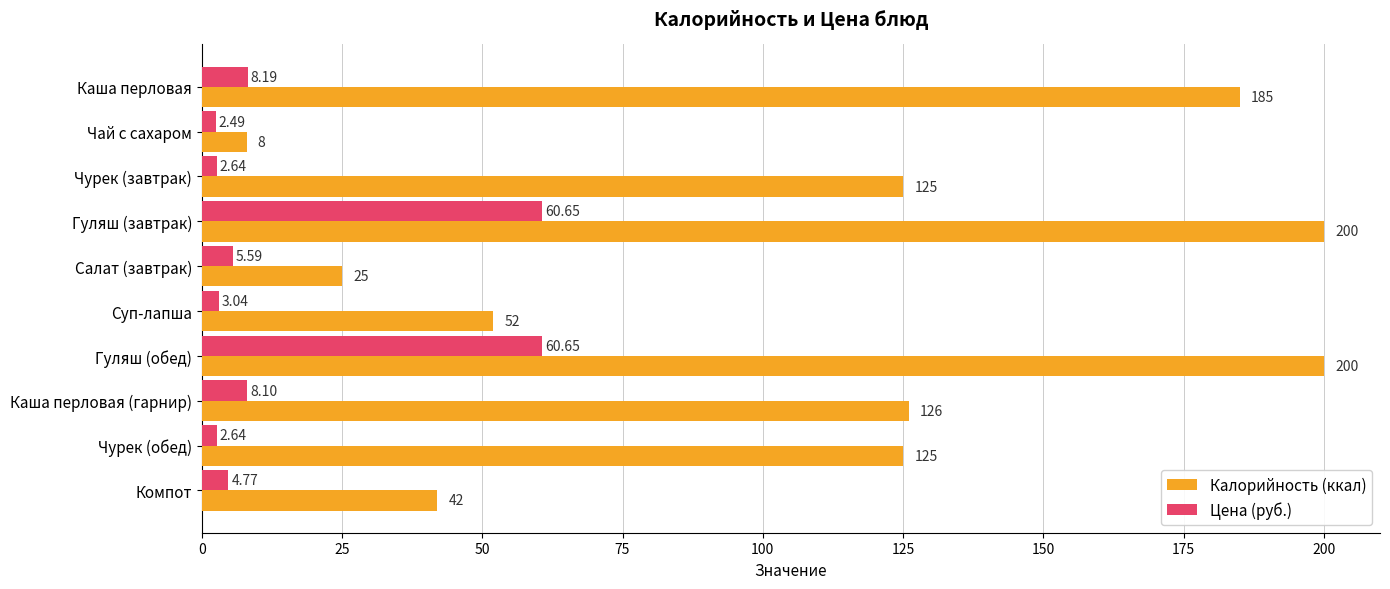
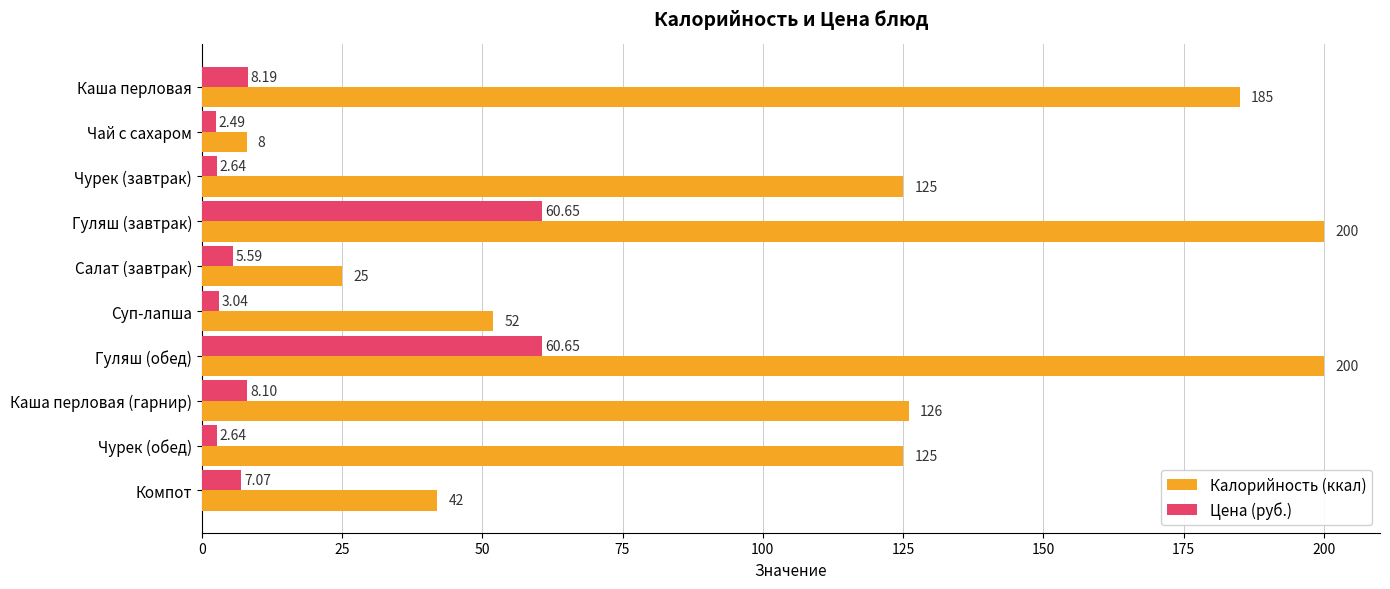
  {
    "Калорийность (ккал)": {
      "Каша перловая": 185,
      "Чай с сахаром": 8,
      "Чурек (завтрак)": 125,
      "Гуляш (завтрак)": 200,
      "Салат (завтрак)": 25,
      "Суп-лапша": 52,
      "Гуляш (обед)": 200,
      "Каша перловая (гарнир)": 126,
      "Чурек (обед)": 125,
      "Компот": 42
    },
    "Цена (руб.)": {
      "Каша перловая": 8.19,
      "Чай с сахаром": 2.49,
      "Чурек (завтрак)": 2.64,
      "Гуляш (завтрак)": 60.65,
      "Салат (завтрак)": 5.59,
      "Суп-лапша": 3.04,
      "Гуляш (обед)": 60.65,
      "Каша перловая (гарнир)": 8.10,
      "Чурек (обед)": 2.64,
-     "Компот": 4.77
+     "Компот": 7.07
    }
  }
